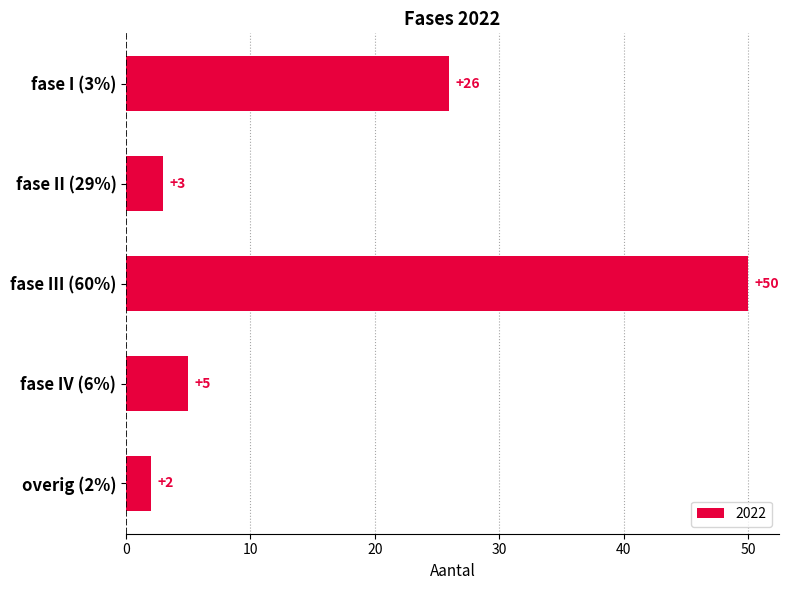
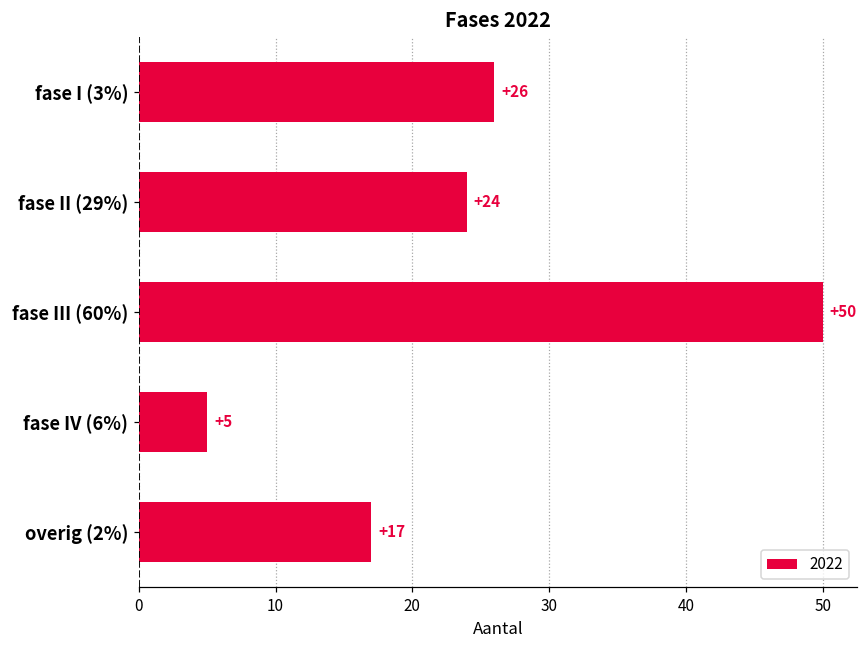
  {
    "fase I (3%)": "+26",
-   "fase II (29%)": "+3",
+   "fase II (29%)": "+24",
    "fase III (60%)": "+50",
    "fase IV (6%)": "+5",
-   "overig (2%)": "+2"
+   "overig (2%)": "+17"
  }
